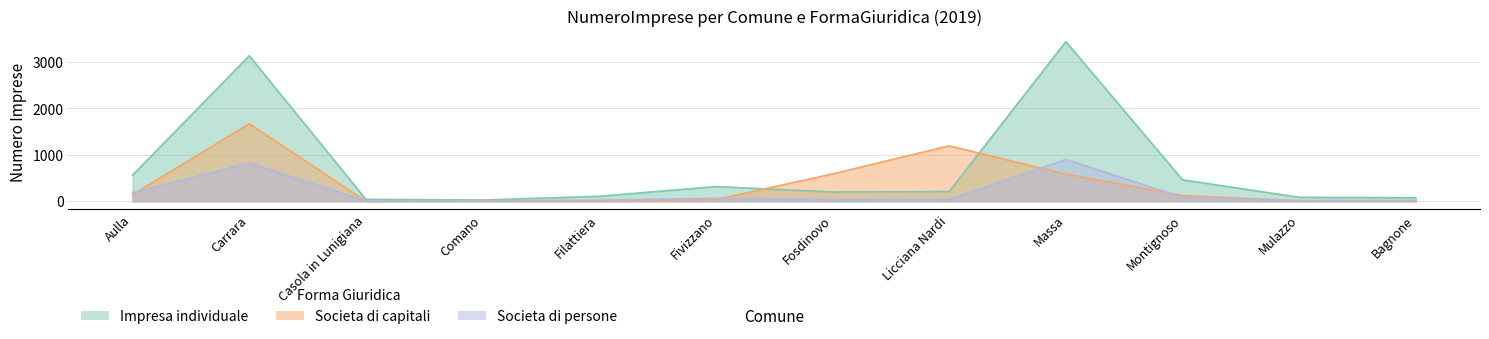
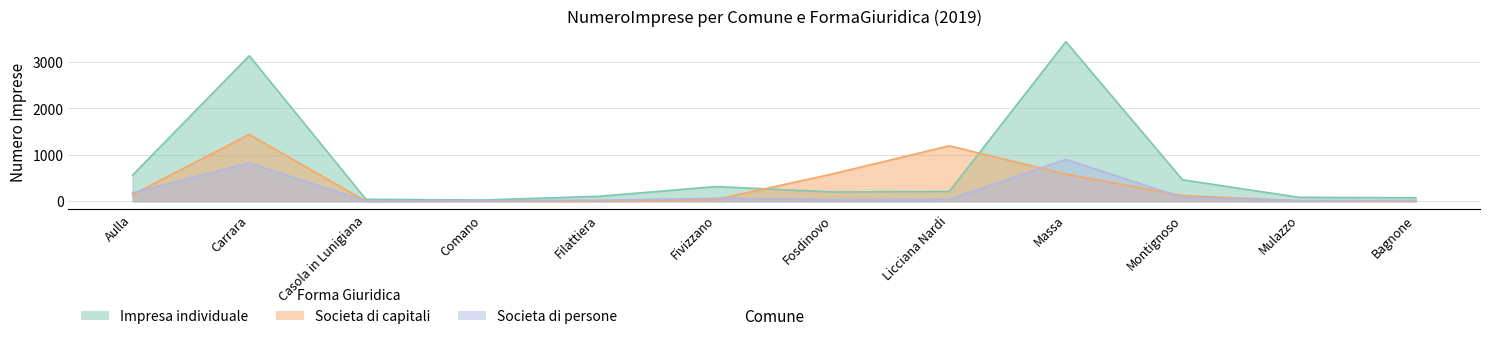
  {
    "Societa di capitali": {
-     "Carrara": 1700,
+     "Carrara": 1400,
      "Fosdinovo": 600,
      "Licciana Nardi": 1200,
      "Massa": 600
    }
  }
